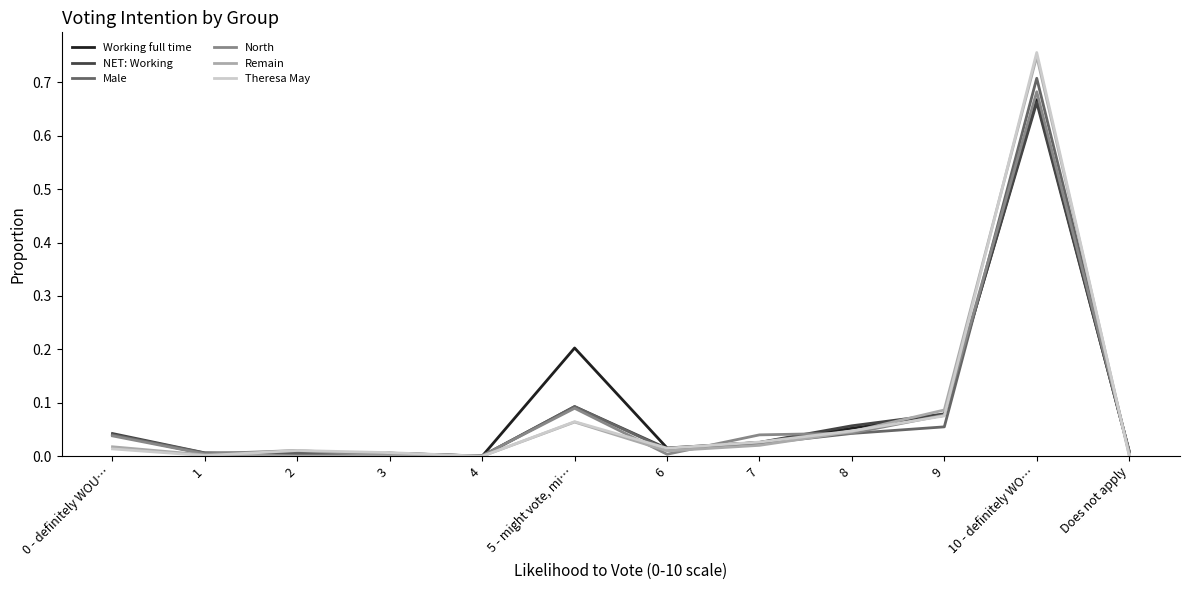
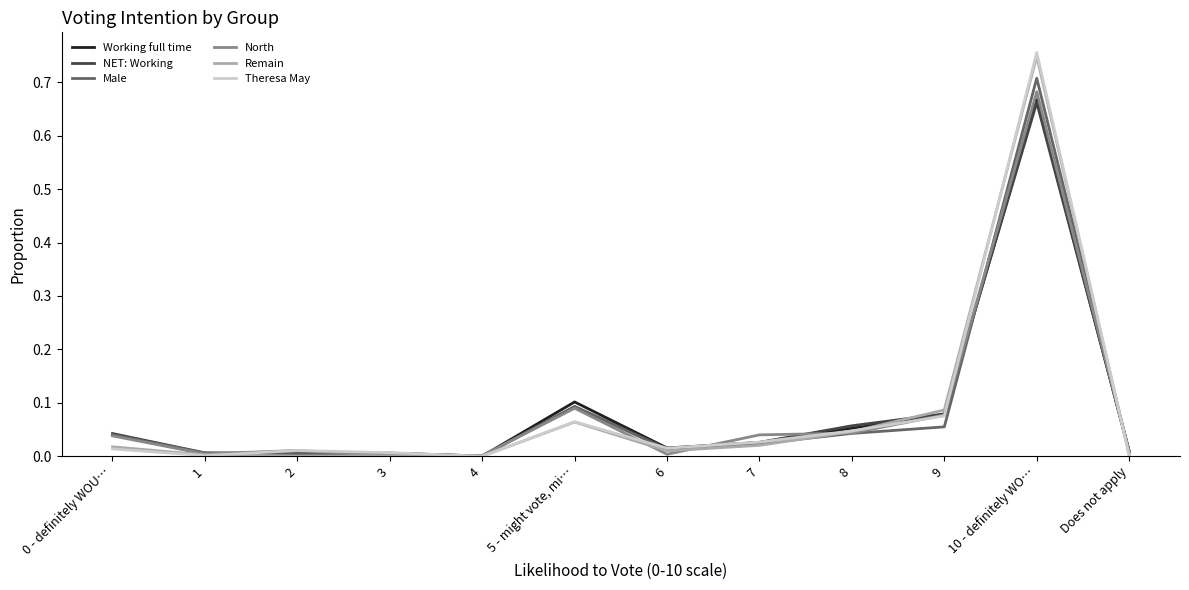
  {
    "Working full time": {
-     "5 - might vote, mi…": 0.20,
+     "5 - might vote, mi…": 0.10,
      "10 - definitely WO…": 0.67
    }
  }
